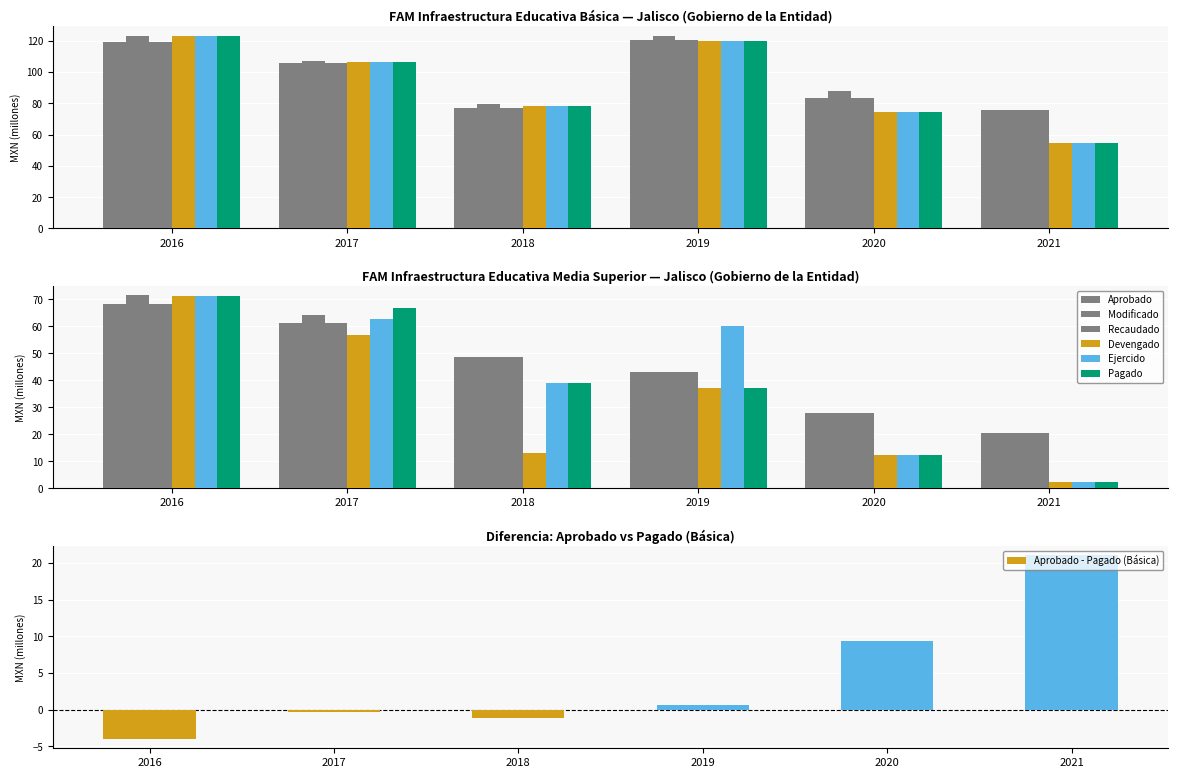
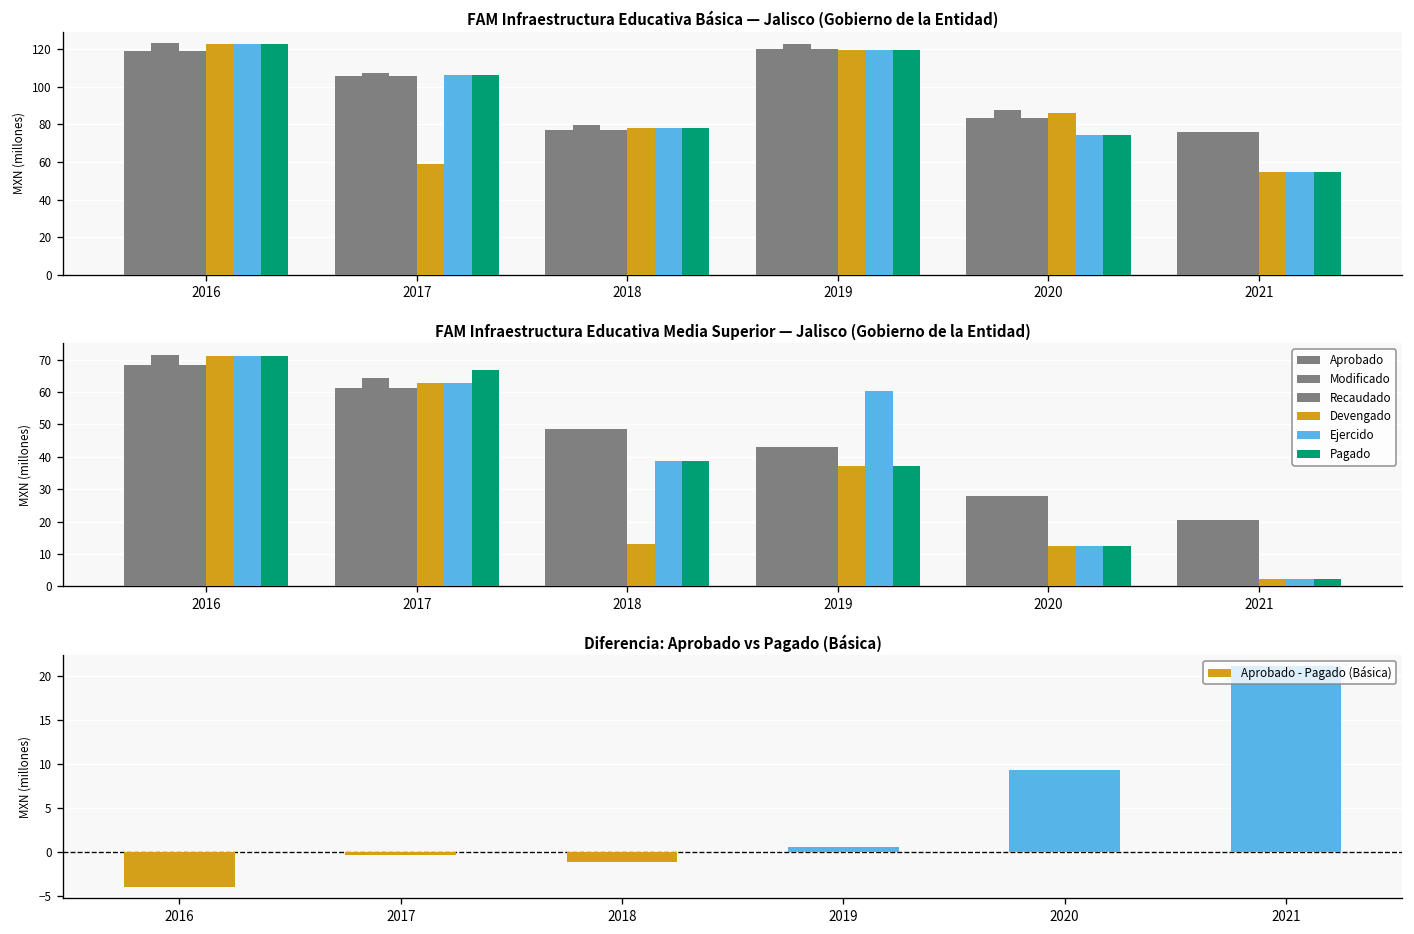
  {
    "FAM Infraestructura Educativa Básica — Jalisco (Gobierno de la Entidad)": {
      "Devengado": {
        "2016": 123,
-       "2017": 106,
+       "2017": 59,
        "2018": 78,
        "2019": 120,
-       "2020": 74,
+       "2020": 86,
        "2021": 55
      },
      "Ejercido": {
        "2016": 123,
        "2017": 106,
        "2018": 78,
        "2019": 120,
        "2020": 74,
        "2021": 55
      },
      "Pagado": {
        "2016": 123,
        "2017": 106,
        "2018": 78,
        "2019": 120,
        "2020": 74,
        "2021": 55
      }
    },
    "FAM Infraestructura Educativa Media Superior — Jalisco (Gobierno de la Entidad)": {
      "Devengado": {
        "2016": 71,
-       "2017": 57,
+       "2017": 63,
        "2018": 13,
        "2019": 37,
        "2020": 12,
        "2021": 2
      },
      "Ejercido": {
        "2016": 71,
        "2017": 63,
        "2018": 39,
        "2019": 60,
        "2020": 12,
        "2021": 2
      },
      "Pagado": {
        "2016": 71,
        "2017": 67,
        "2018": 39,
        "2019": 37,
        "2020": 12,
        "2021": 2
      }
    },
    "Diferencia: Aprobado vs Pagado (Básica)": {
      "2016": -4,
      "2018": -1,
      "2019": 1,
      "2020": 9
    }
  }
